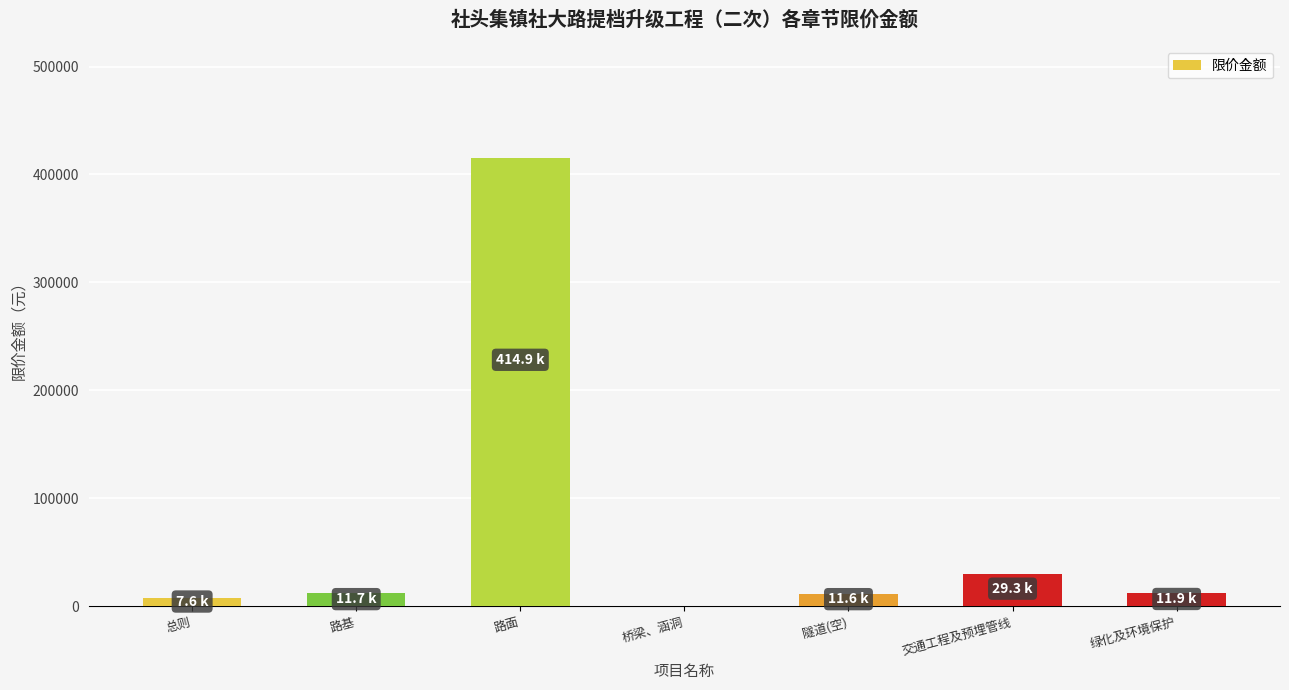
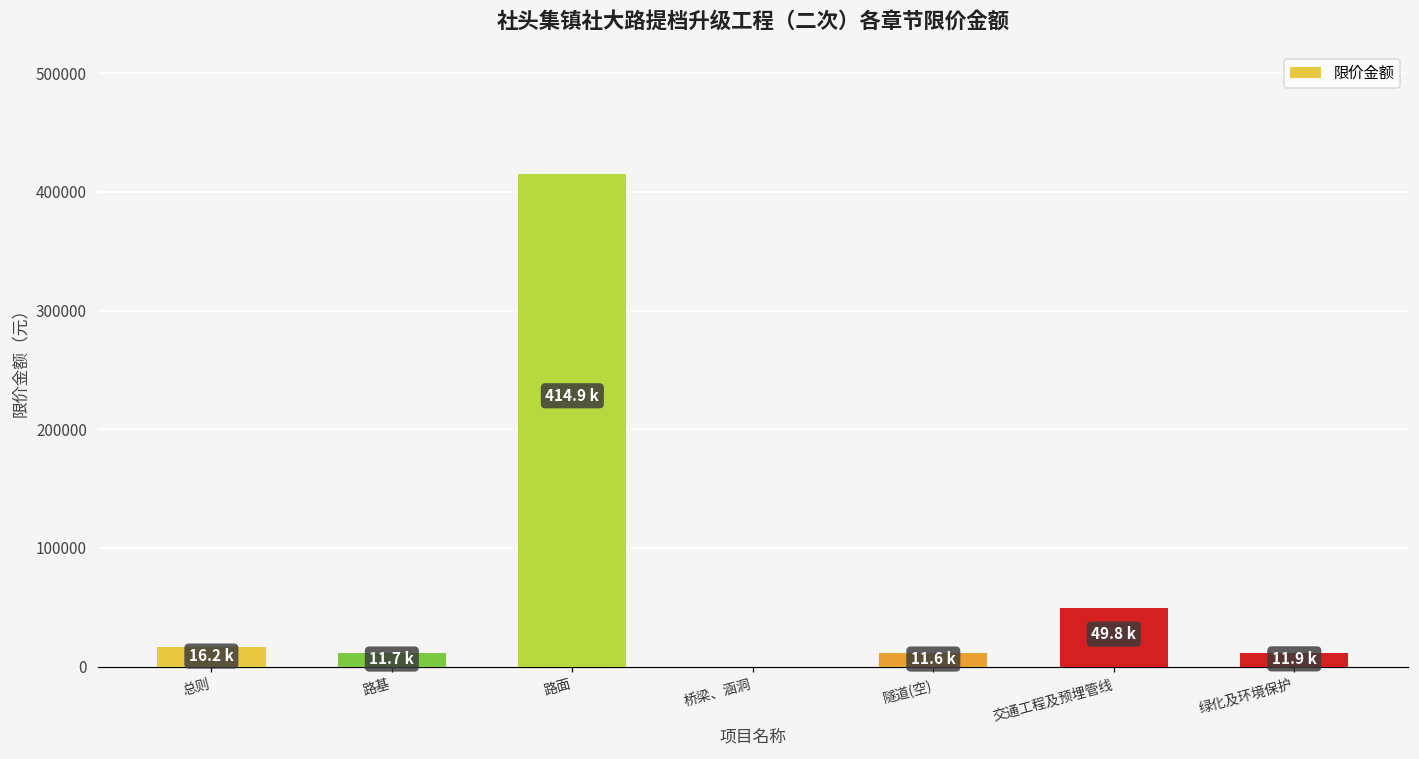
  {
-   "总则": 7.6,
-   "交通工程及预埋管线": 29.3
+   "总则": 16.2,
+   "交通工程及预埋管线": 49.8
  }
